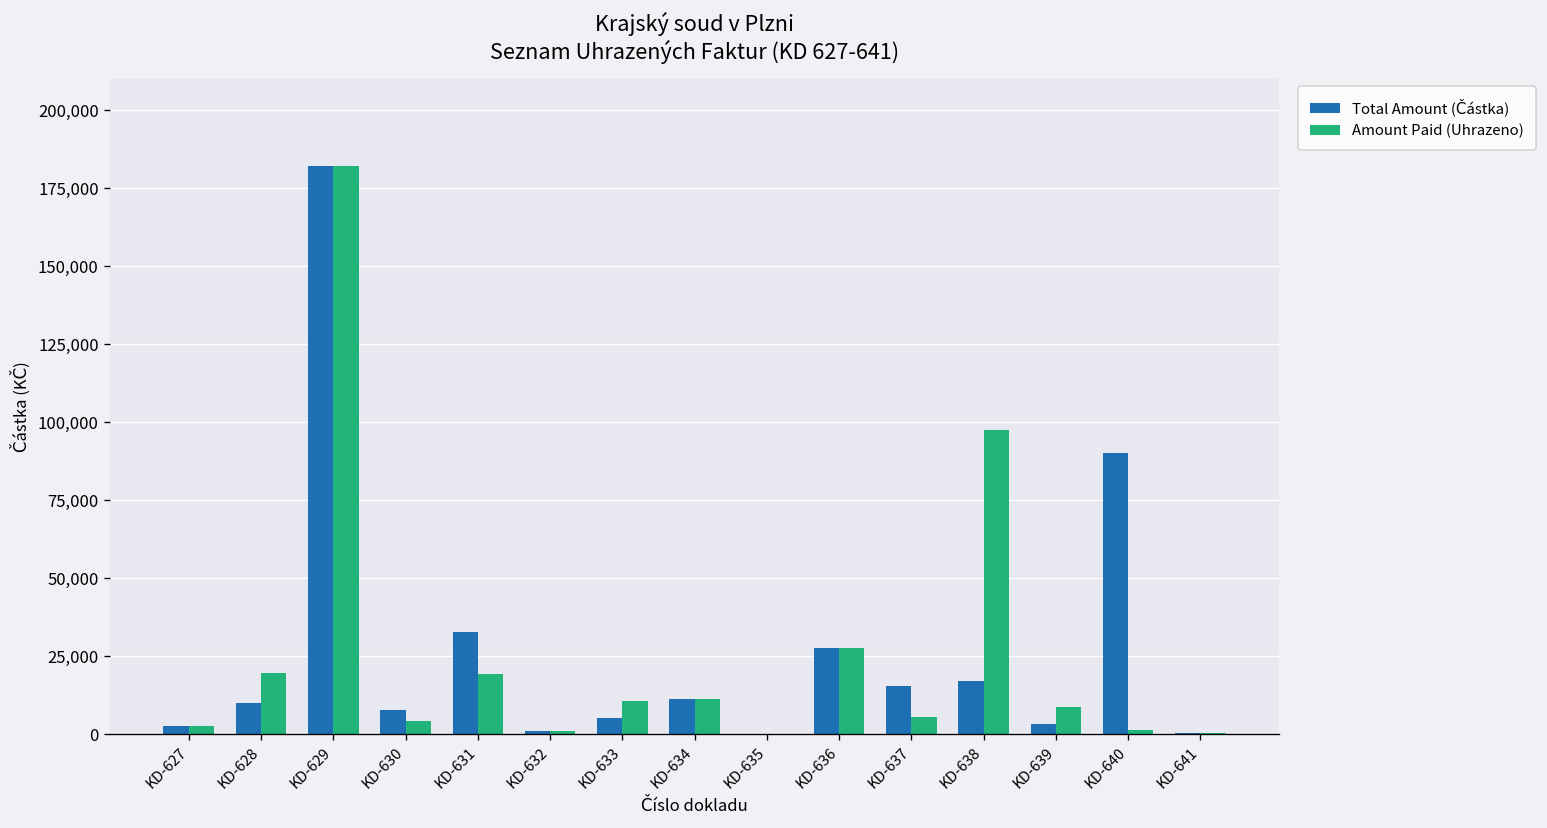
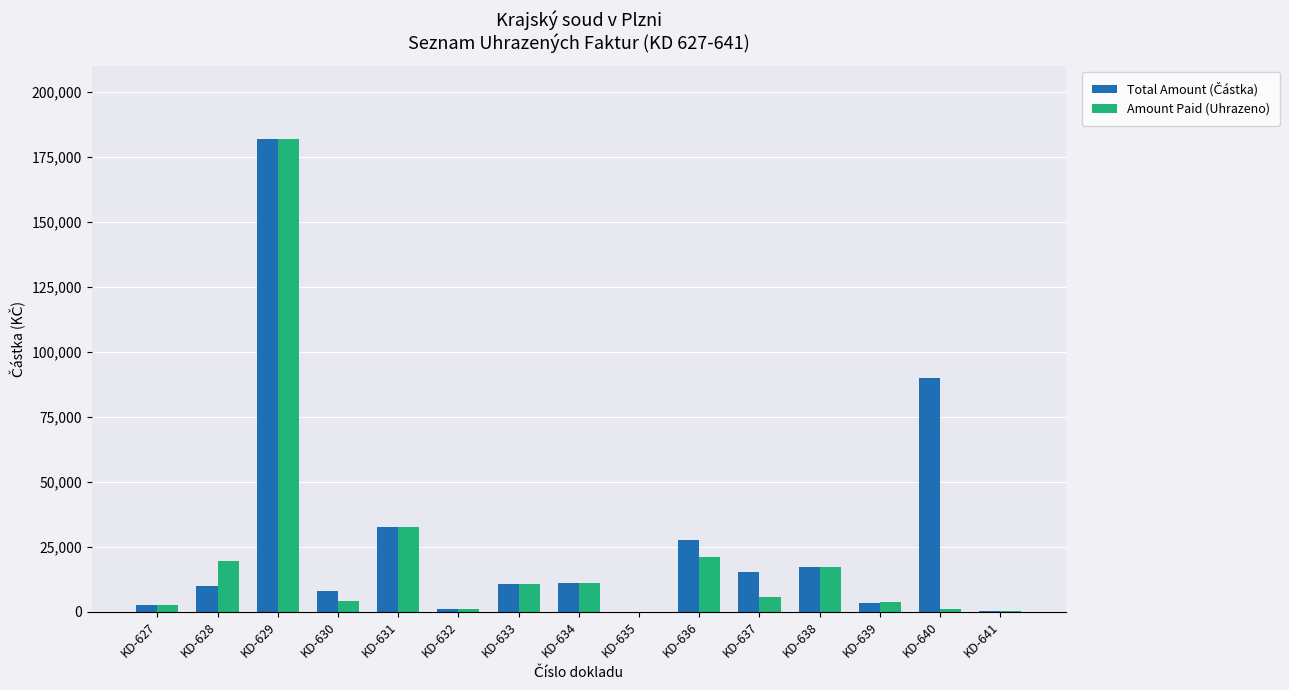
  {
    "Total Amount (Částka)": {
      "KD-627": "3,000",
      "KD-628": "10,000",
      "KD-629": "182,000",
      "KD-630": "8,000",
      "KD-631": "33,000",
      "KD-632": "1,000",
-     "KD-633": "5,000",
+     "KD-633": "11,000",
      "KD-634": "11,000",
      "KD-636": "28,000",
      "KD-637": "15,000",
      "KD-638": "17,000",
      "KD-639": "3,000",
      "KD-640": "90,000"
    },
    "Amount Paid (Uhrazeno)": {
      "KD-627": "3,000",
      "KD-628": "20,000",
      "KD-629": "182,000",
      "KD-630": "4,000",
-     "KD-631": "19,000",
+     "KD-631": "33,000",
      "KD-632": "1,000",
      "KD-633": "11,000",
      "KD-634": "11,000",
-     "KD-636": "28,000",
+     "KD-636": "21,000",
      "KD-637": "6,000",
-     "KD-638": "97,000",
-     "KD-639": "9,000",
+     "KD-638": "17,000",
+     "KD-639": "4,000",
      "KD-640": "1,000"
    }
  }
